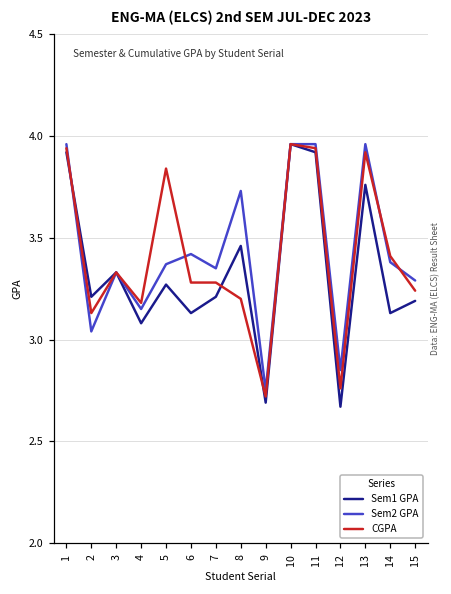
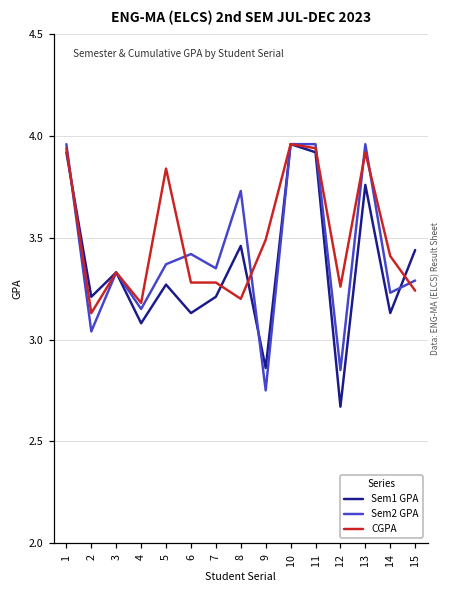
  {
    "Sem1 GPA": {
      "1": 3.92,
      "2": 3.21,
      "4": 3.08,
      "5": 3.27,
      "6": 3.13,
      "7": 3.21,
      "8": 3.46,
-     "9": 2.69,
+     "9": 2.86,
      "11": 3.92,
      "12": 2.67,
      "13": 3.76,
      "14": 3.13,
-     "15": 3.19
+     "15": 3.44
    },
    "Sem2 GPA": {
      "1": 3.96,
      "2": 3.04,
      "4": 3.15,
      "5": 3.37,
      "6": 3.42,
      "7": 3.35,
      "8": 3.73,
      "9": 2.75,
      "11": 3.96,
      "12": 2.85,
      "13": 3.96,
-     "14": 3.38,
+     "14": 3.23,
      "15": 3.29
    },
    "CGPA": {
      "1": 3.94,
      "2": 3.13,
      "4": 3.18,
      "5": 3.84,
      "6": 3.28,
      "7": 3.28,
      "8": 3.20,
-     "9": 2.72,
+     "9": 3.49,
      "11": 3.94,
-     "12": 2.76,
+     "12": 3.26,
      "13": 3.92,
      "14": 3.41,
      "15": 3.24
    }
  }
